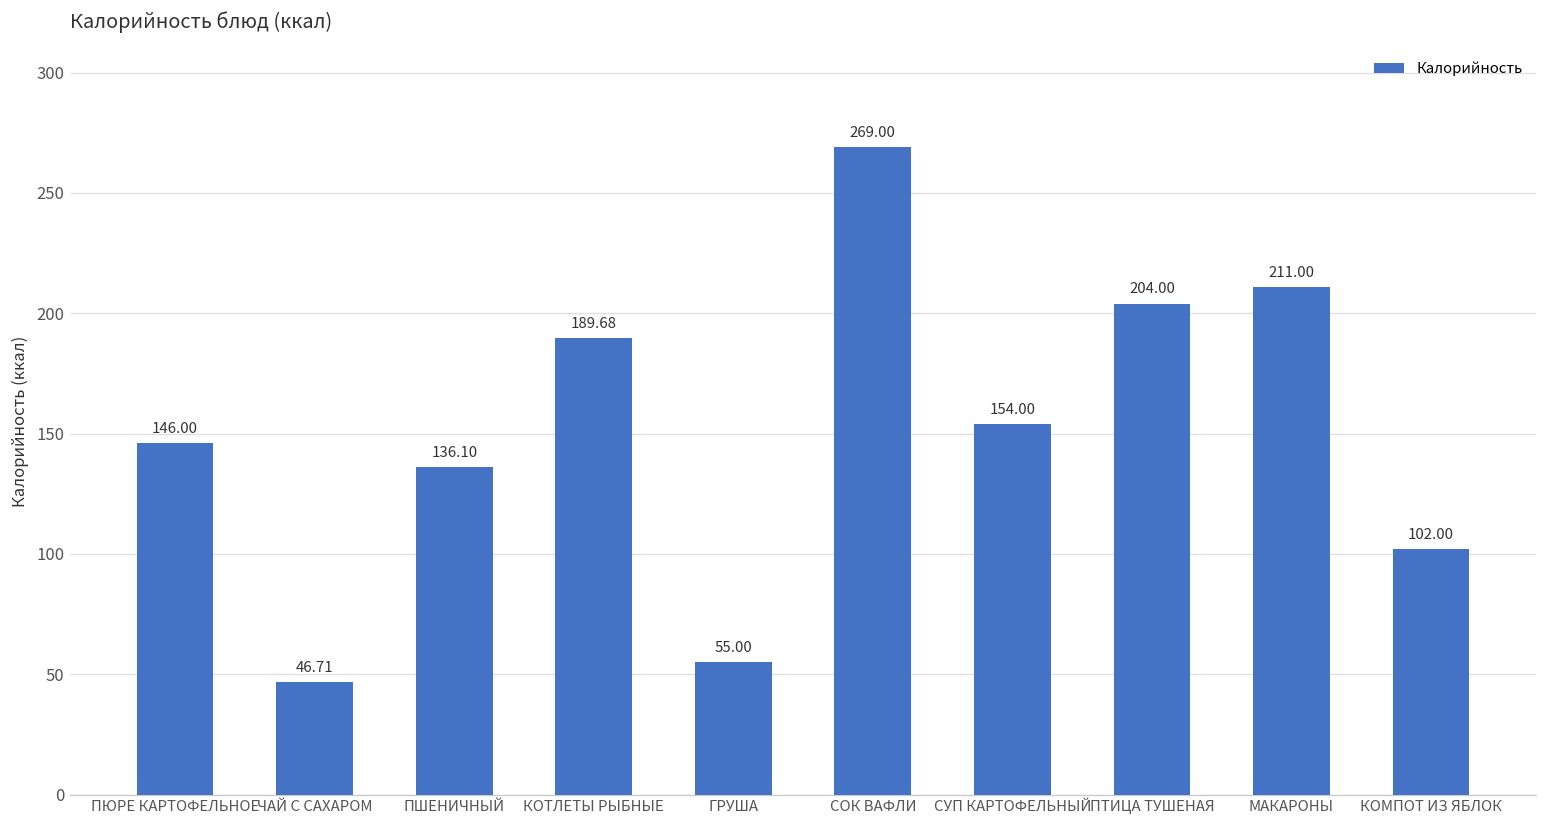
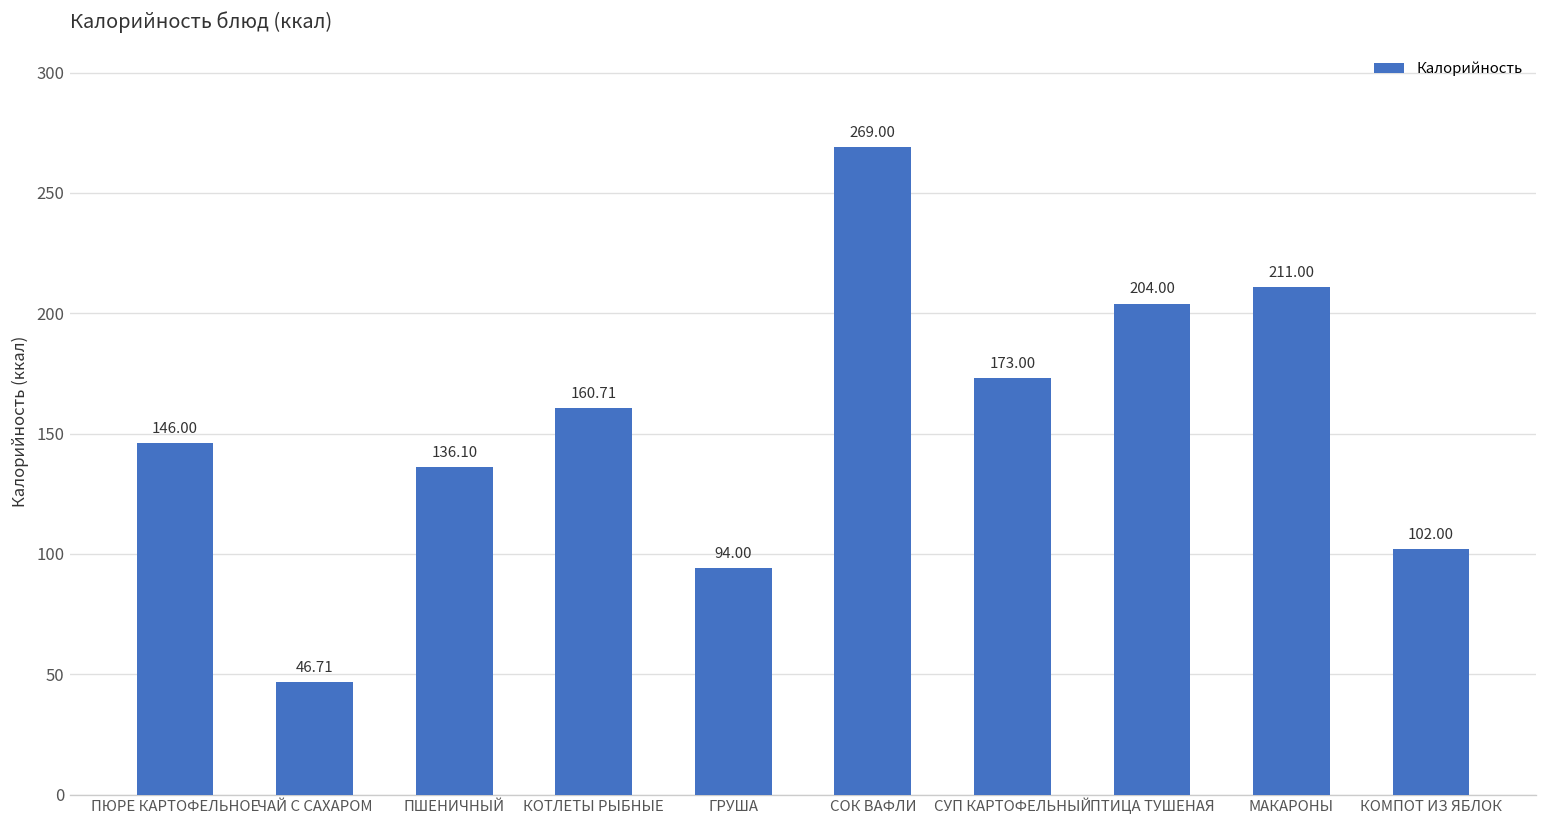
  {
    "ПЮРЕ КАРТОФЕЛЬНОЕ": 146.00,
    "ЧАЙ С САХАРОМ": 46.71,
    "ПШЕНИЧНЫЙ": 136.10,
-   "КОТЛЕТЫ РЫБНЫЕ": 189.68,
-   "ГРУША": 55.00,
+   "КОТЛЕТЫ РЫБНЫЕ": 160.71,
+   "ГРУША": 94.00,
    "СОК ВАФЛИ": 269.00,
-   "СУП КАРТОФЕЛЬНЫЙ": 154.00,
+   "СУП КАРТОФЕЛЬНЫЙ": 173.00,
    "ПТИЦА ТУШЕНАЯ": 204.00,
    "МАКАРОНЫ": 211.00,
    "КОМПОТ ИЗ ЯБЛОК": 102.00
  }
